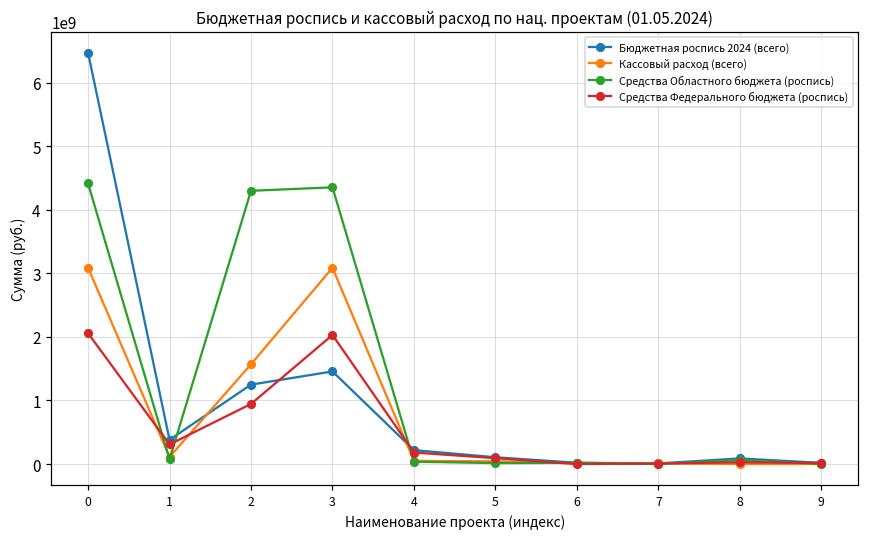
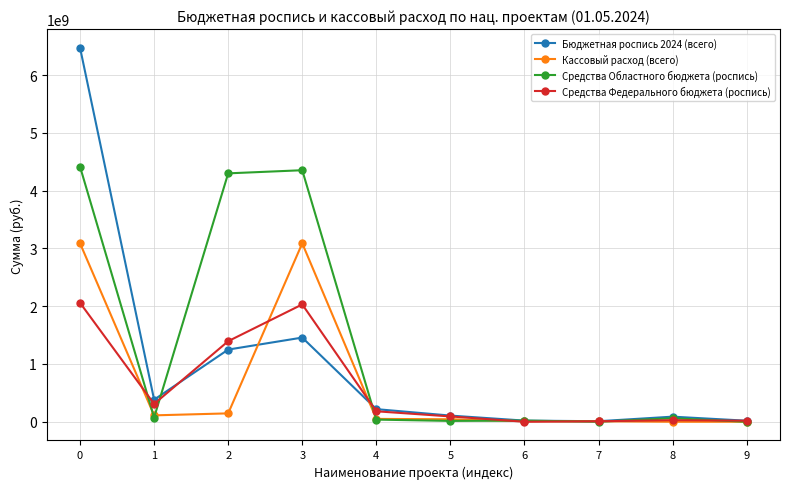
  {
    "Бюджетная роспись 2024 (всего)": {
      "0": 6500000000,
      "1": 400000000,
      "2": 1200000000,
      "3": 1500000000
    },
    "Кассовый расход (всего)": {
      "0": 3100000000,
-     "2": 1600000000,
+     "2": 100000000,
      "3": 3100000000
    },
    "Средства Областного бюджета (роспись)": {
      "0": 4400000000,
      "2": 4300000000,
      "3": 4400000000
    },
    "Средства Федерального бюджета (роспись)": {
      "0": 2100000000,
      "1": 300000000,
-     "2": 900000000,
+     "2": 1400000000,
      "3": 2000000000
    }
  }
